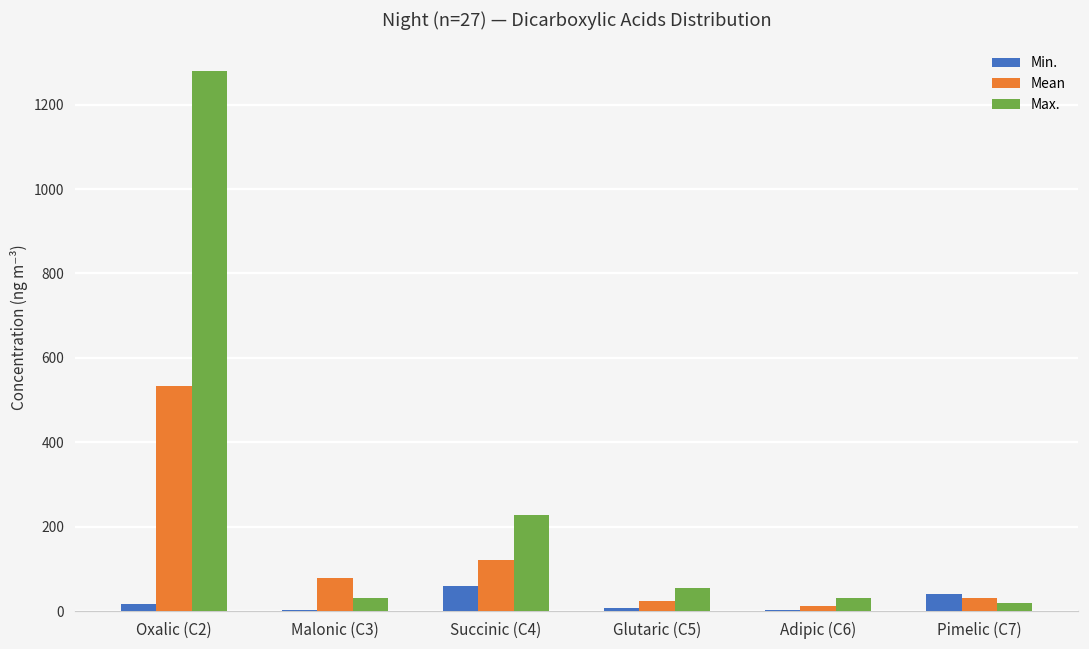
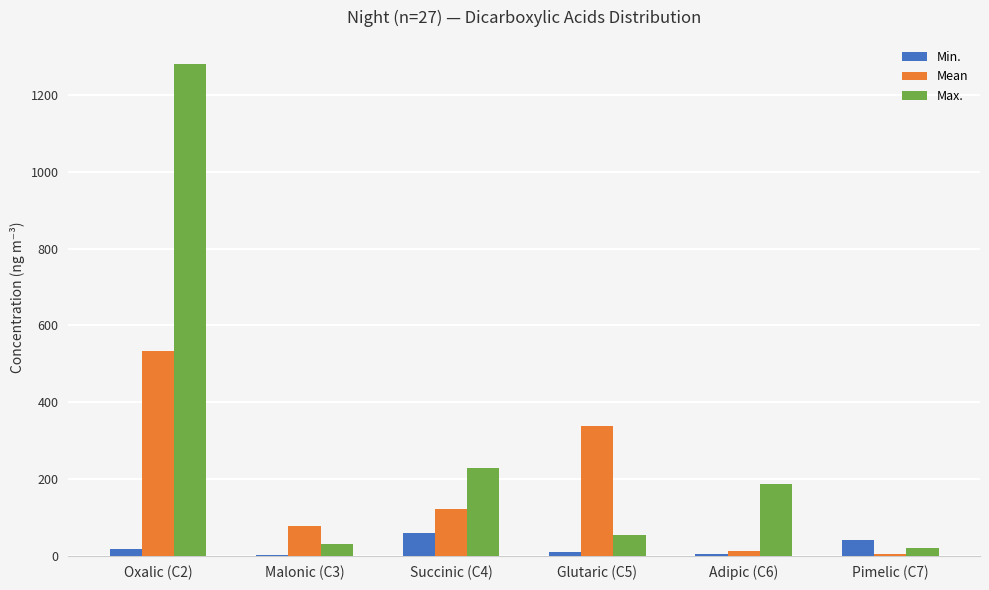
  {
    "Min.": {
      "Oxalic (C2)": 20,
      "Succinic (C4)": 60,
      "Glutaric (C5)": 10,
      "Pimelic (C7)": 40
    },
    "Mean": {
      "Oxalic (C2)": 530,
      "Malonic (C3)": 80,
      "Succinic (C4)": 120,
-     "Glutaric (C5)": 20,
+     "Glutaric (C5)": 340,
      "Adipic (C6)": 10,
-     "Pimelic (C7)": 30
+     "Pimelic (C7)": 0
    },
    "Max.": {
      "Oxalic (C2)": 1280,
      "Malonic (C3)": 30,
      "Succinic (C4)": 230,
      "Glutaric (C5)": 50,
-     "Adipic (C6)": 30,
+     "Adipic (C6)": 190,
      "Pimelic (C7)": 20
    }
  }
